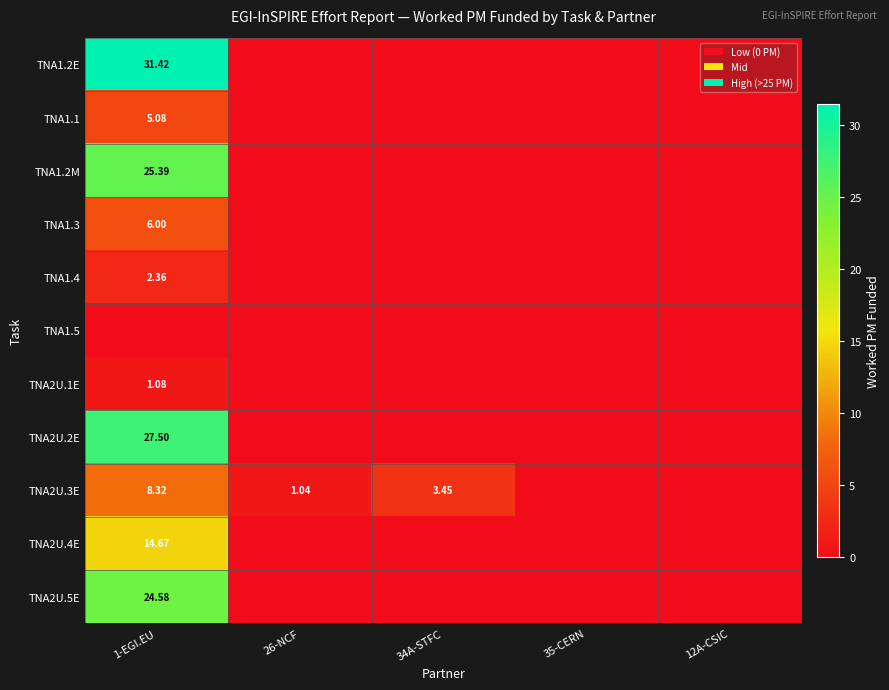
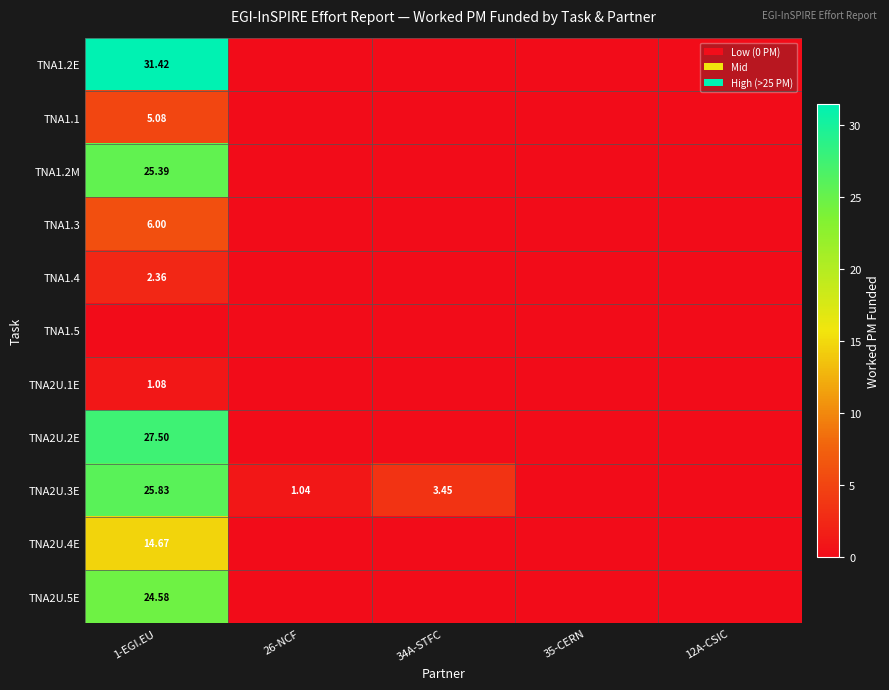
  {
    "TNA1.2E": {
      "1-EGI.EU": 31.42
    },
    "TNA1.1": {
      "1-EGI.EU": 5.08
    },
    "TNA1.2M": {
      "1-EGI.EU": 25.39
    },
    "TNA1.3": {
      "1-EGI.EU": 6.00
    },
    "TNA1.4": {
      "1-EGI.EU": 2.36
    },
    "TNA2U.1E": {
      "1-EGI.EU": 1.08
    },
    "TNA2U.2E": {
      "1-EGI.EU": 27.50
    },
    "TNA2U.3E": {
-     "1-EGI.EU": 8.32,
+     "1-EGI.EU": 25.83,
      "26-NCF": 1.04,
      "34A-STFC": 3.45
    },
    "TNA2U.4E": {
      "1-EGI.EU": 14.67
    },
    "TNA2U.5E": {
      "1-EGI.EU": 24.58
    }
  }
